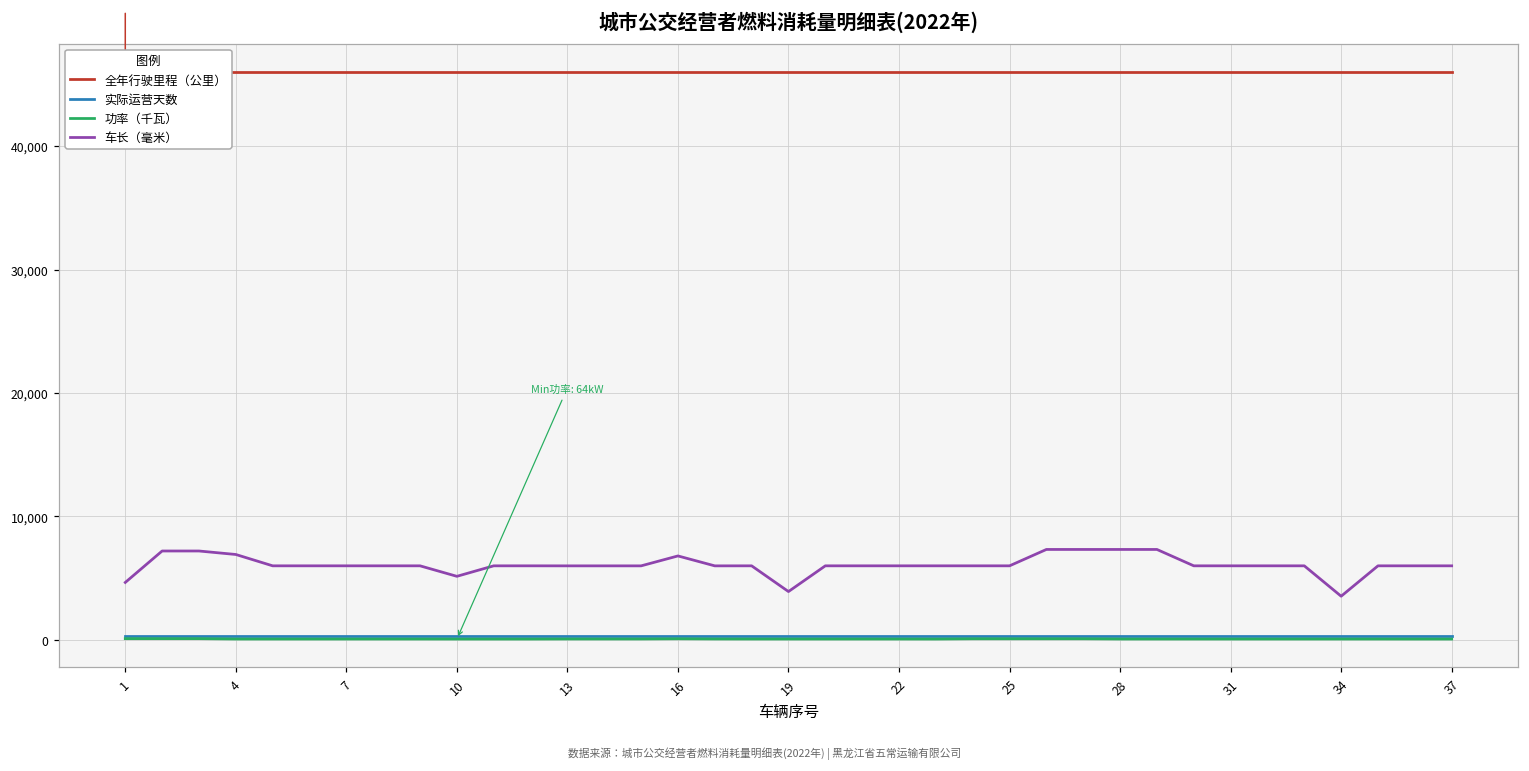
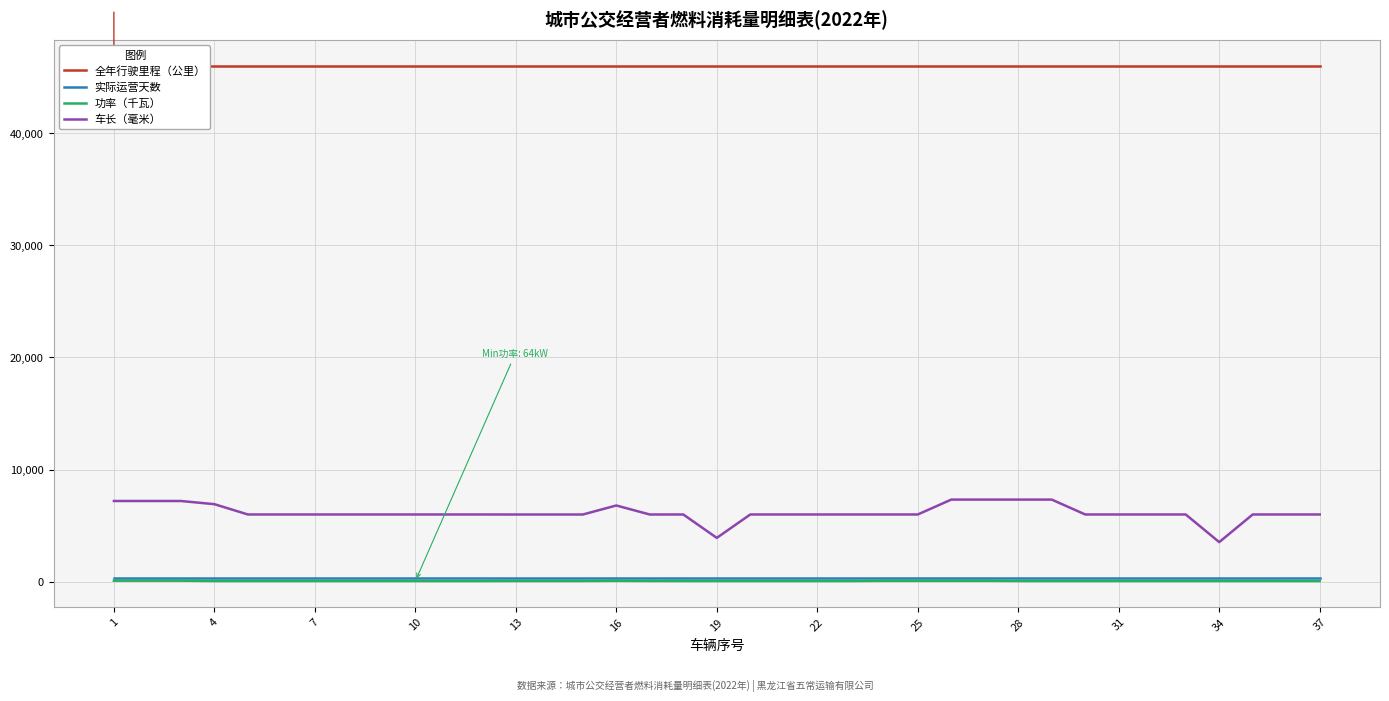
  {
    "全年行驶里程（公里）": {
      "4": "46,000",
      "7": "46,000",
      "10": "46,000",
      "13": "46,000",
      "16": "46,000",
      "19": "46,000",
      "22": "46,000",
      "25": "46,000",
      "28": "46,000",
      "31": "46,000",
      "34": "46,000",
      "37": "46,000"
    },
    "实际运营天数": {
      "1": "300",
      "4": "300",
      "7": "300",
      "10": "300",
      "13": "300",
      "16": "300",
      "19": "300",
      "22": "300",
      "25": "300",
      "28": "300",
      "31": "300",
      "34": "300",
      "37": "300"
    },
    "功率（千瓦）": {
      "1": "100",
      "4": "100",
      "7": "100",
      "10": "100",
      "13": "100",
      "16": "100",
      "19": "100",
      "22": "100",
      "25": "100",
      "28": "100",
      "31": "100",
      "34": "100",
      "37": "100"
    },
    "车长（毫米）": {
-     "1": "4,700",
+     "1": "7,200",
      "4": "6,900",
      "7": "6,000",
-     "10": "5,100",
+     "10": "6,000",
      "16": "6,800",
      "19": "3,900",
      "22": "6,000",
      "25": "6,000",
      "28": "7,300",
      "31": "6,000",
      "34": "3,500",
      "37": "6,000"
    }
  }
